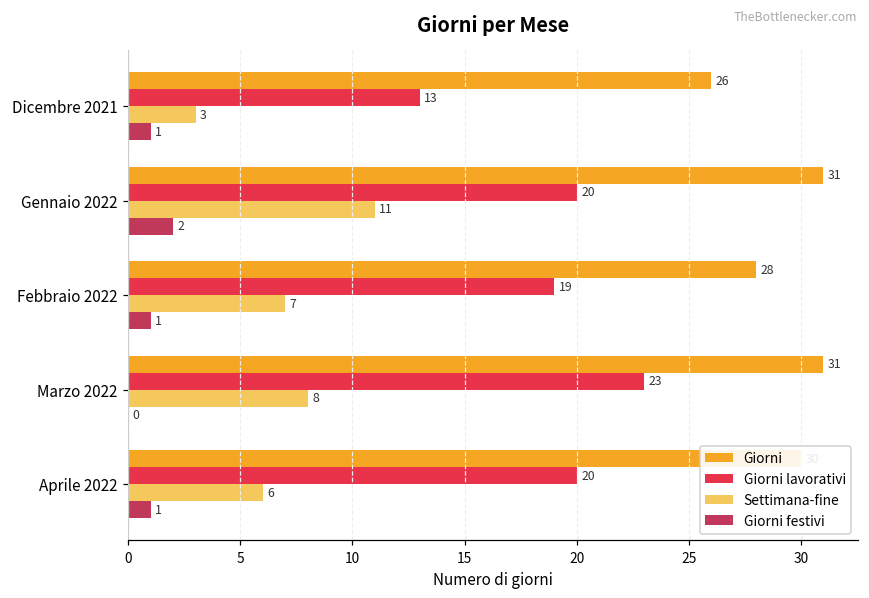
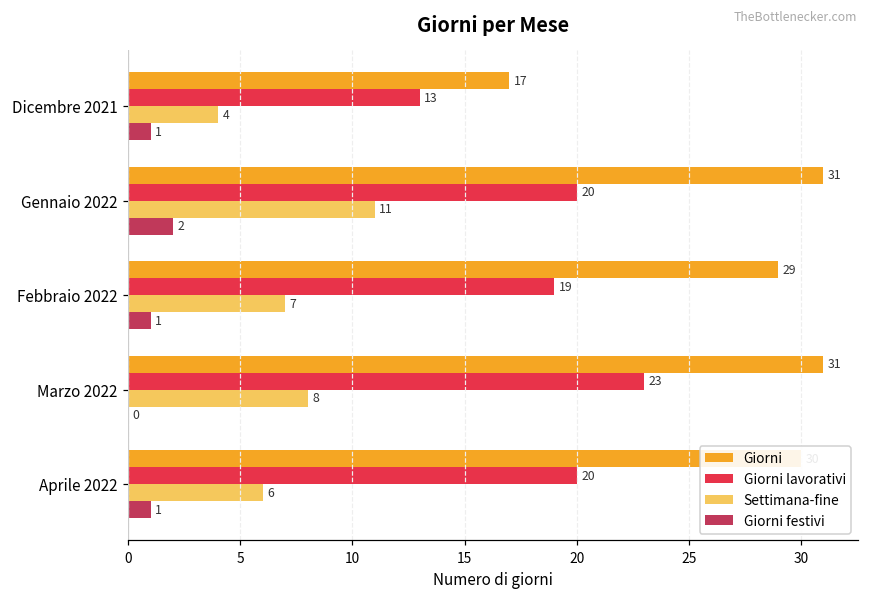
  {
    "Giorni": {
-     "Dicembre 2021": 26,
+     "Dicembre 2021": 17,
      "Gennaio 2022": 31,
-     "Febbraio 2022": 28,
+     "Febbraio 2022": 29,
      "Marzo 2022": 31
    },
    "Settimana-fine": {
-     "Dicembre 2021": 3,
+     "Dicembre 2021": 4,
      "Gennaio 2022": 11,
      "Febbraio 2022": 7,
      "Marzo 2022": 8,
      "Aprile 2022": 6
    }
  }
